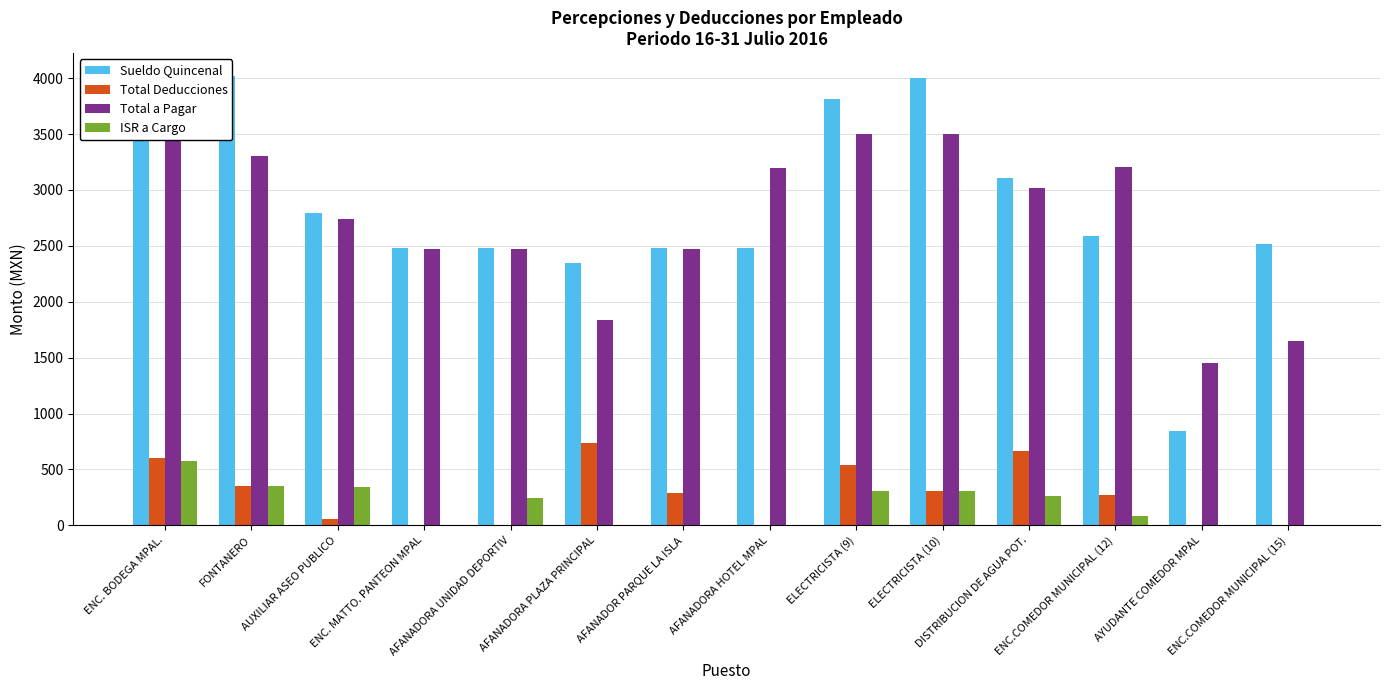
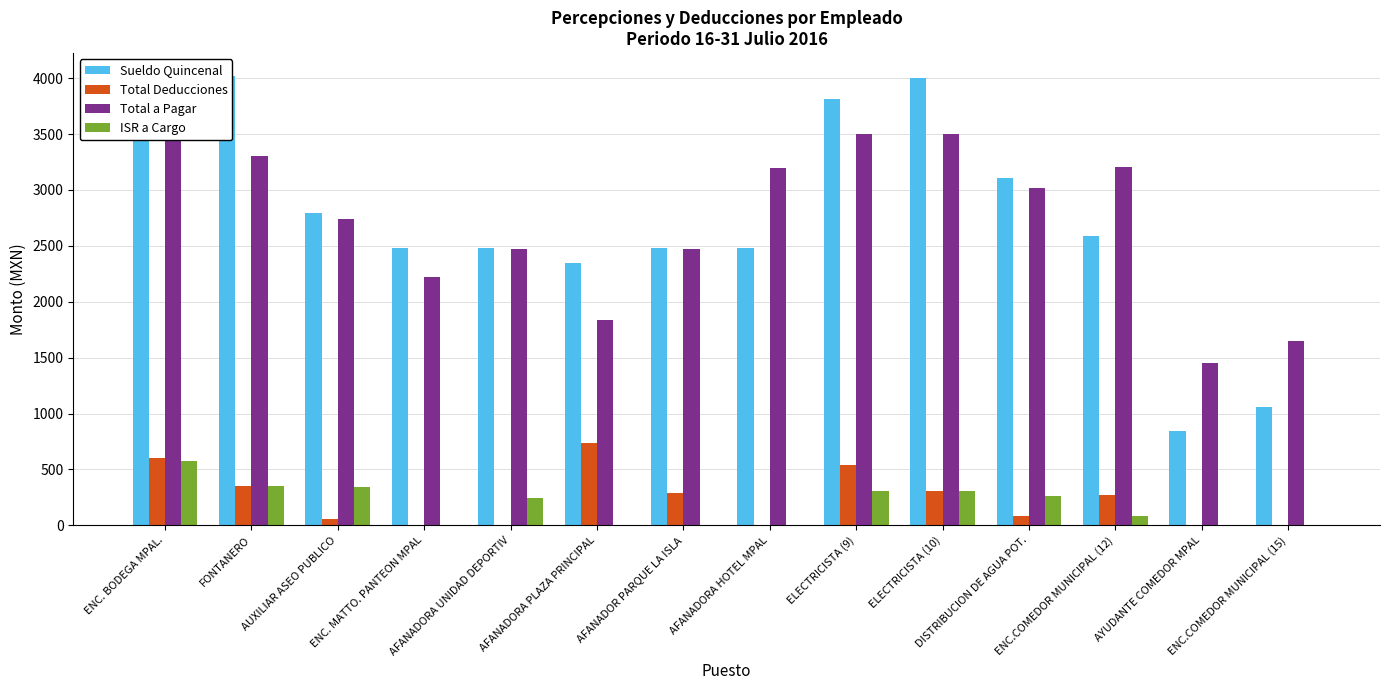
  {
    "Sueldo Quincenal": {
      "AUXILIAR ASEO PUBLICO": 2790,
      "ENC. MATTO. PANTEON MPAL": 2480,
      "AFANADORA UNIDAD DEPORTIV": 2480,
      "AFANADORA PLAZA PRINCIPAL": 2350,
      "AFANADOR PARQUE LA ISLA": 2480,
      "AFANADORA HOTEL MPAL": 2480,
      "ELECTRICISTA (9)": 3810,
      "ELECTRICISTA (10)": 4000,
      "DISTRIBUCION DE AGUA POT.": 3100,
      "ENC.COMEDOR MUNICIPAL (12)": 2590,
      "AYUDANTE COMEDOR MPAL": 840,
-     "ENC.COMEDOR MUNICIPAL (15)": 2510
+     "ENC.COMEDOR MUNICIPAL (15)": 1060
    },
    "Total Deducciones": {
      "ENC. BODEGA MPAL.": 600,
      "FONTANERO": 350,
      "AUXILIAR ASEO PUBLICO": 50,
      "AFANADORA PLAZA PRINCIPAL": 740,
      "AFANADOR PARQUE LA ISLA": 290,
      "ELECTRICISTA (9)": 540,
      "ELECTRICISTA (10)": 310,
-     "DISTRIBUCION DE AGUA POT.": 660,
+     "DISTRIBUCION DE AGUA POT.": 90,
      "ENC.COMEDOR MUNICIPAL (12)": 270,
      "AYUDANTE COMEDOR MPAL": 0,
      "ENC.COMEDOR MUNICIPAL (15)": 0
    },
    "Total a Pagar": {
      "FONTANERO": 3300,
      "AUXILIAR ASEO PUBLICO": 2740,
-     "ENC. MATTO. PANTEON MPAL": 2470,
+     "ENC. MATTO. PANTEON MPAL": 2220,
      "AFANADORA UNIDAD DEPORTIV": 2470,
      "AFANADORA PLAZA PRINCIPAL": 1830,
      "AFANADOR PARQUE LA ISLA": 2470,
      "AFANADORA HOTEL MPAL": 3190,
      "ELECTRICISTA (9)": 3500,
      "ELECTRICISTA (10)": 3500,
      "DISTRIBUCION DE AGUA POT.": 3020,
      "ENC.COMEDOR MUNICIPAL (12)": 3210,
      "AYUDANTE COMEDOR MPAL": 1450,
      "ENC.COMEDOR MUNICIPAL (15)": 1650
    },
    "ISR a Cargo": {
      "ENC. BODEGA MPAL.": 570,
      "FONTANERO": 350,
      "AUXILIAR ASEO PUBLICO": 340,
      "AFANADORA UNIDAD DEPORTIV": 240,
      "ELECTRICISTA (9)": 310,
      "ELECTRICISTA (10)": 310,
      "DISTRIBUCION DE AGUA POT.": 260,
      "ENC.COMEDOR MUNICIPAL (12)": 90,
      "AYUDANTE COMEDOR MPAL": 0,
      "ENC.COMEDOR MUNICIPAL (15)": 0
    }
  }
